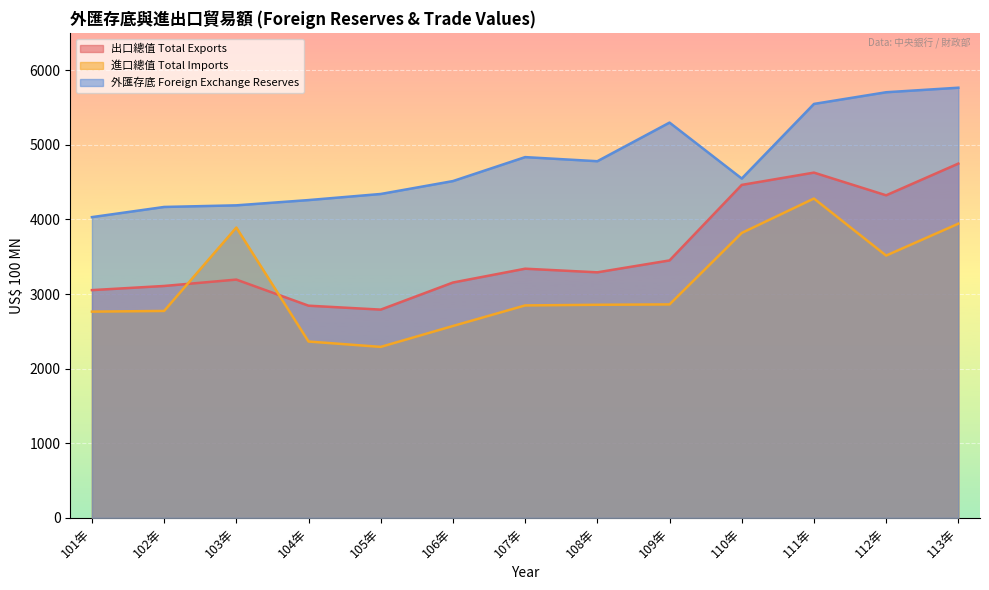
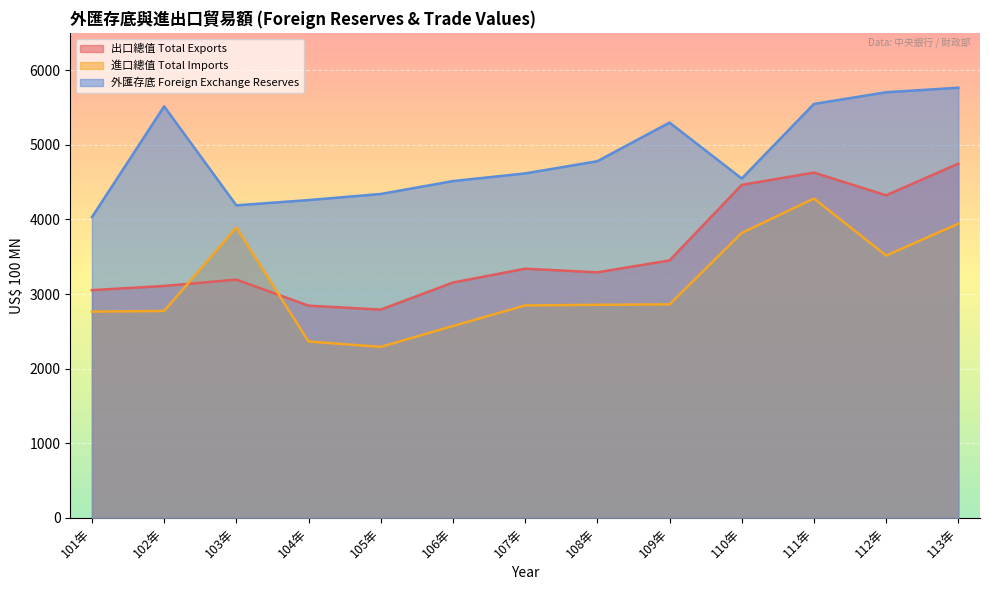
  {
    "出口總值 Total Exports": {
      "101年": 3100,
      "102年": 3100,
      "103年": 3200,
      "104年": 2800,
      "105年": 2800,
      "106年": 3200,
      "107年": 3300,
      "108年": 3300,
      "109年": 3500,
      "110年": 4500,
      "111年": 4600,
      "112年": 4300,
      "113年": 4700
    },
    "進口總值 Total Imports": {
      "101年": 2800,
      "102年": 2800,
      "103年": 3900,
      "104年": 2400,
      "105年": 2300,
      "106年": 2600,
      "107年": 2800,
      "108年": 2900,
      "109年": 2900,
      "110年": 3800,
      "111年": 4300,
      "112年": 3500,
      "113年": 3900
    },
    "外匯存底 Foreign Exchange Reserves": {
      "101年": 4000,
-     "102年": 4200,
+     "102年": 5500,
      "103年": 4200,
      "104年": 4300,
      "105年": 4300,
      "106年": 4500,
-     "107年": 4800,
+     "107年": 4600,
      "108年": 4800,
      "109年": 5300,
      "110年": 4500,
      "111年": 5500,
      "112年": 5700,
      "113年": 5800
    }
  }
